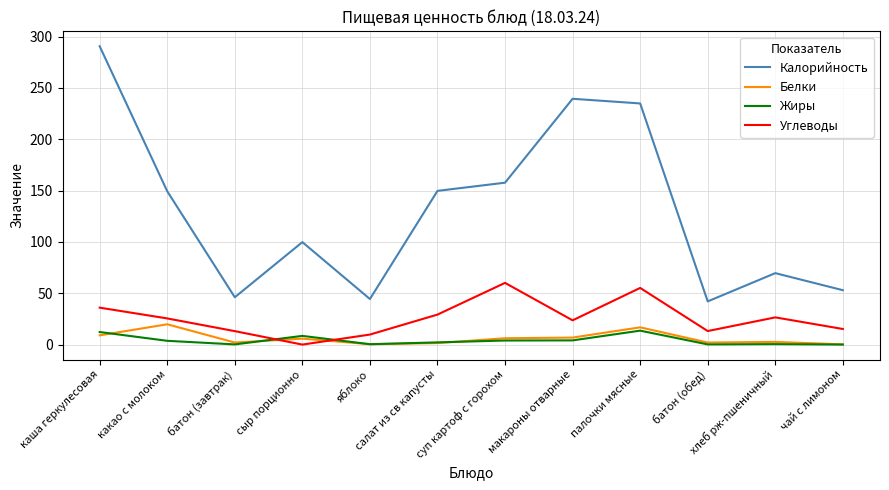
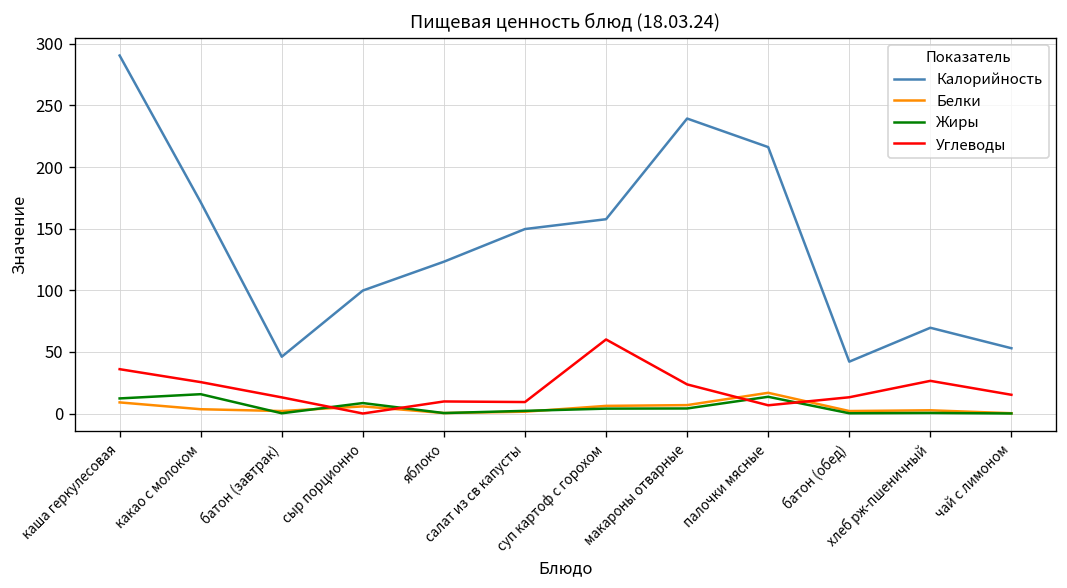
  {
    "Калорийность": {
      "каша геркулесовая": 291,
-     "какао с молоком": 149,
+     "какао с молоком": 172,
      "батон (завтрак)": 46,
      "сыр порционно": 100,
-     "яблоко": 44,
+     "яблоко": 123,
      "салат из св капусты": 150,
      "суп картоф с горохом": 158,
      "макароны отварные": 239,
-     "палочки мясные": 235,
+     "палочки мясные": 216,
      "батон (обед)": 42,
      "хлеб рж-пшеничный": 70,
      "чай с лимоном": 53
    },
    "Белки": {
      "каша геркулесовая": 9,
-     "какао с молоком": 20,
+     "какао с молоком": 4,
      "сыр порционно": 6,
      "макароны отварные": 7,
      "палочки мясные": 17
    },
    "Жиры": {
      "каша геркулесовая": 12,
-     "какао с молоком": 4,
+     "какао с молоком": 16,
      "сыр порционно": 9,
      "макароны отварные": 4,
      "палочки мясные": 14
    },
    "Углеводы": {
      "каша геркулесовая": 36,
      "какао с молоком": 26,
      "батон (завтрак)": 13,
      "сыр порционно": 0,
      "яблоко": 10,
-     "салат из св капусты": 29,
+     "салат из св капусты": 9,
      "суп картоф с горохом": 60,
      "макароны отварные": 24,
-     "палочки мясные": 55,
+     "палочки мясные": 7,
      "батон (обед)": 13,
      "хлеб рж-пшеничный": 27,
      "чай с лимоном": 15
    }
  }
